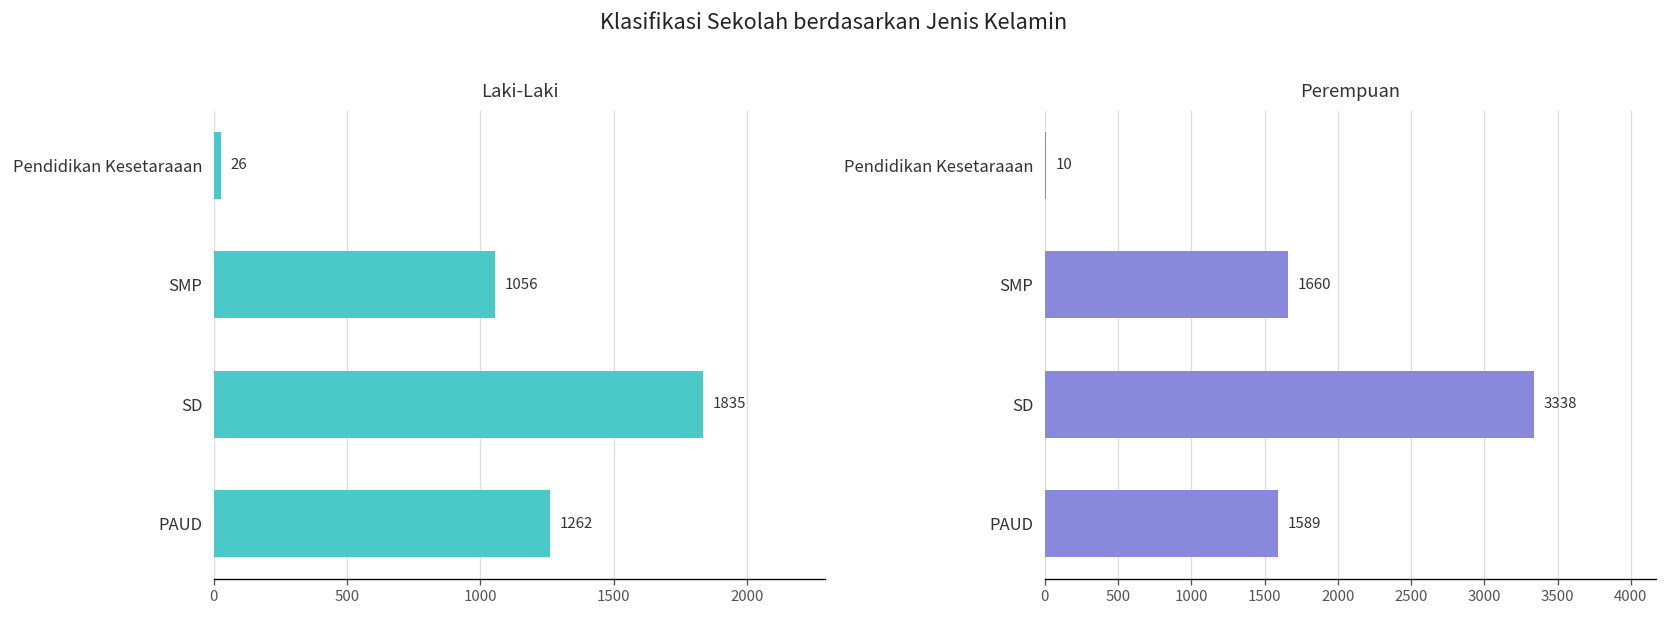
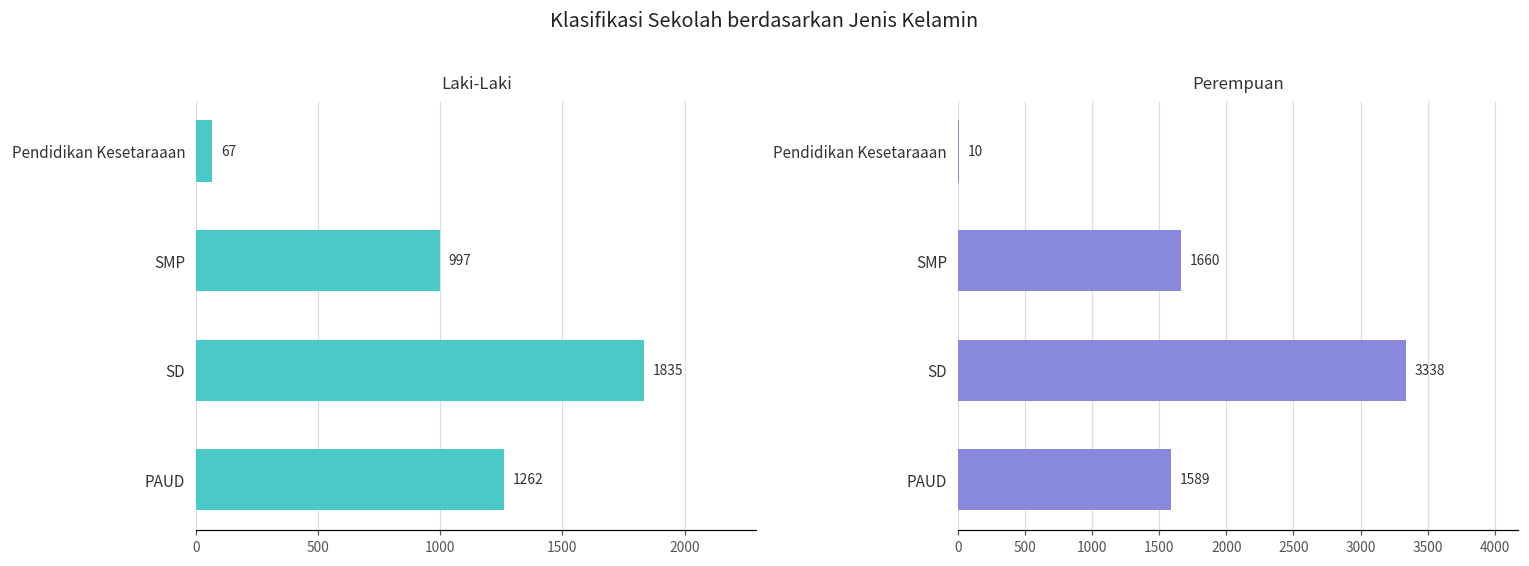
  {
    "Laki-Laki": {
-     "Pendidikan Kesetaraaan": 26,
-     "SMP": 1056,
+     "Pendidikan Kesetaraaan": 67,
+     "SMP": 997,
      "SD": 1835,
      "PAUD": 1262
    },
    "Perempuan": {
      "Pendidikan Kesetaraaan": 10,
      "SMP": 1660,
      "SD": 3338,
      "PAUD": 1589
    }
  }
